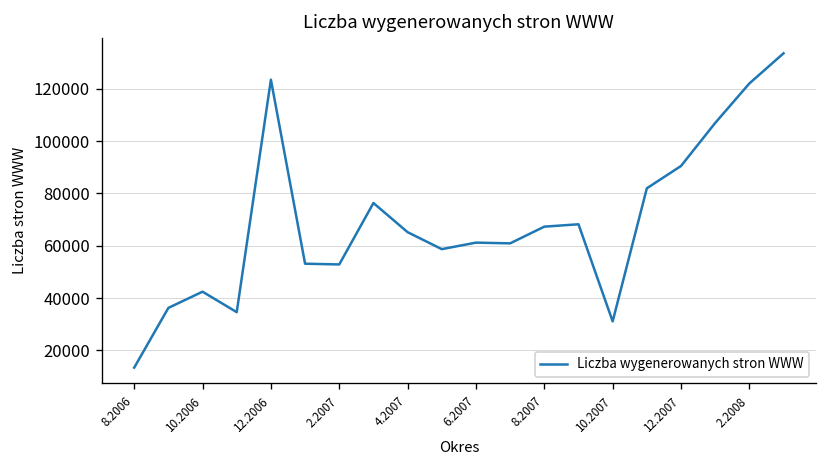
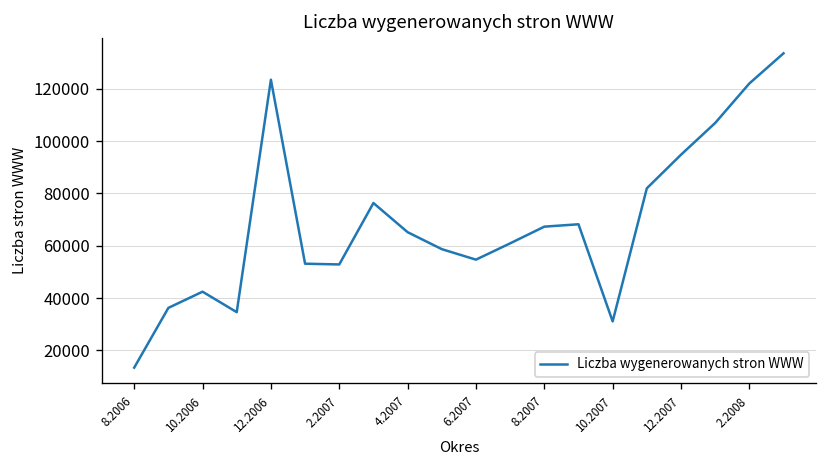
  {
    "8.2006": 13000,
    "10.2006": 42000,
    "12.2006": 124000,
    "2.2007": 53000,
    "4.2007": 65000,
-   "6.2007": 61000,
+   "6.2007": 55000,
    "8.2007": 67000,
    "10.2007": 31000,
-   "12.2007": 91000,
+   "12.2007": 95000,
    "2.2008": 122000
  }
